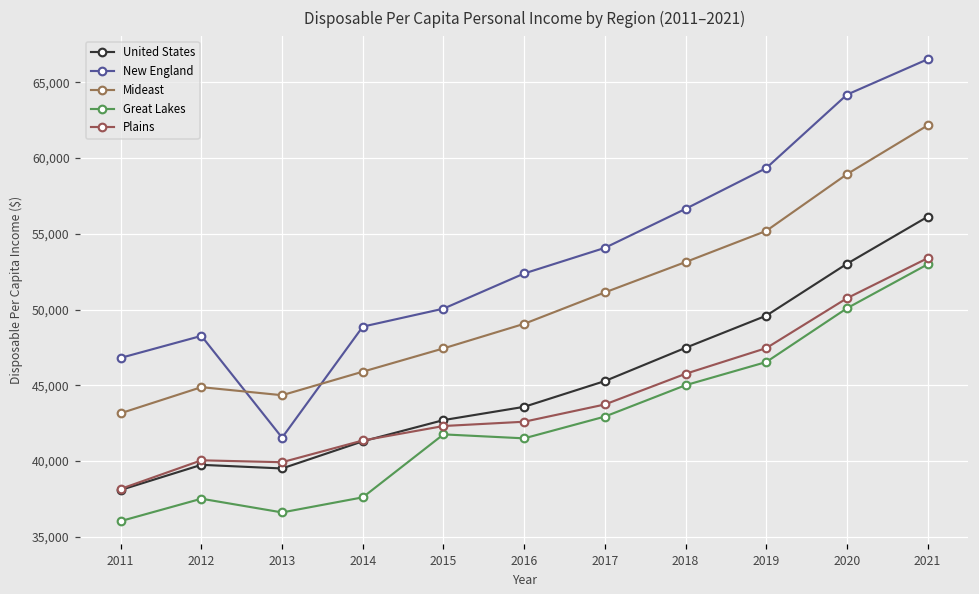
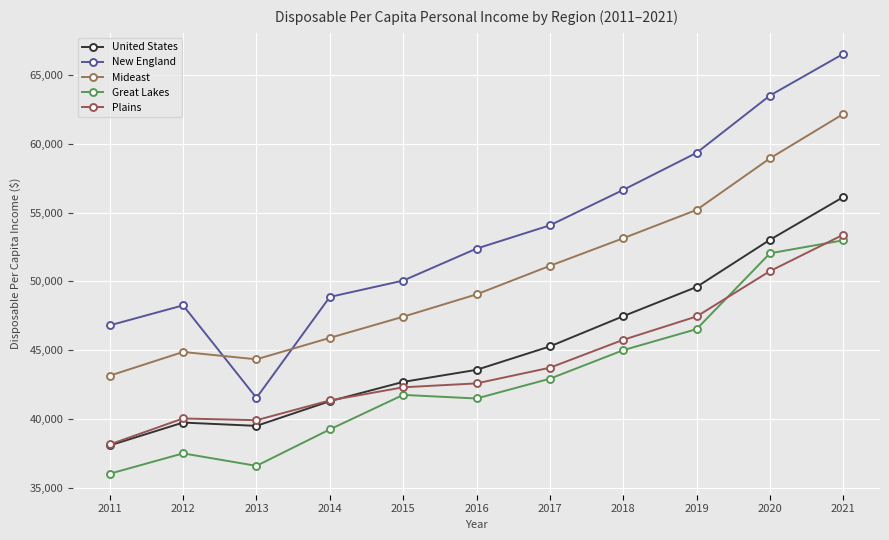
  {
    "United States": {
      "2012": "39,800",
      "2013": "39,500",
      "2015": "42,700",
      "2016": "43,600",
      "2017": "45,300",
      "2018": "47,500",
      "2019": "49,600",
      "2020": "53,000",
      "2021": "56,100"
    },
    "New England": {
      "2011": "46,800",
      "2012": "48,300",
      "2013": "41,500",
      "2014": "48,900",
      "2015": "50,100",
      "2016": "52,400",
      "2017": "54,100",
      "2018": "56,700",
      "2019": "59,300",
-     "2020": "64,200",
+     "2020": "63,500",
      "2021": "66,500"
    },
    "Great Lakes": {
      "2011": "36,000",
      "2012": "37,500",
      "2013": "36,600",
-     "2014": "37,600",
+     "2014": "39,300",
      "2015": "41,800",
      "2016": "41,500",
      "2017": "42,900",
      "2018": "45,000",
      "2019": "46,500",
-     "2020": "50,100",
+     "2020": "52,000",
      "2021": "53,000"
    }
  }
